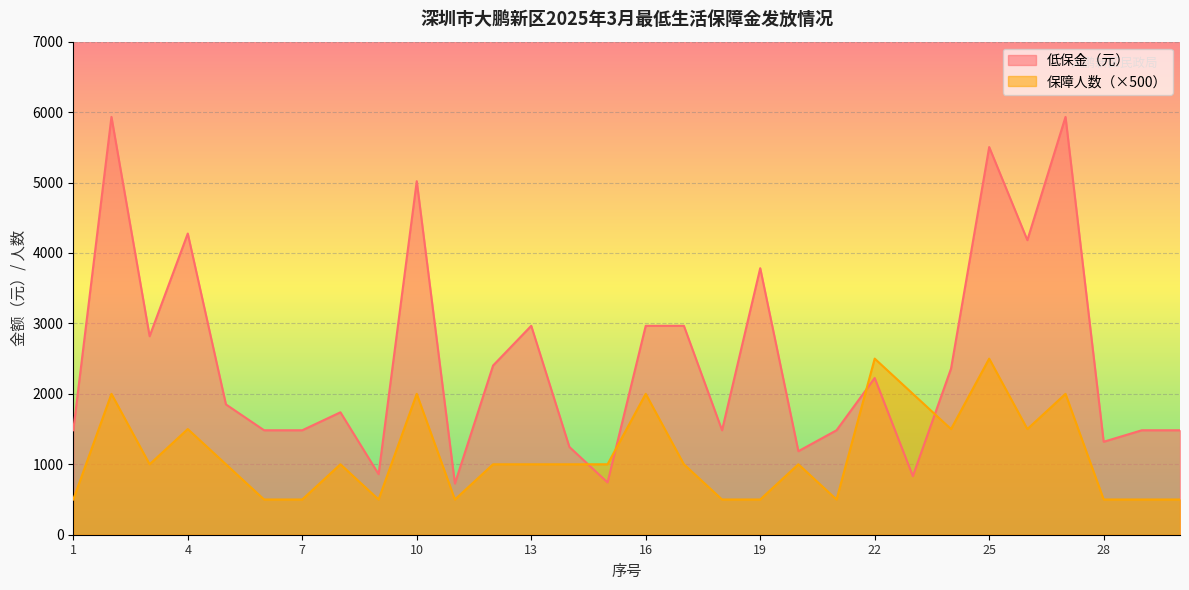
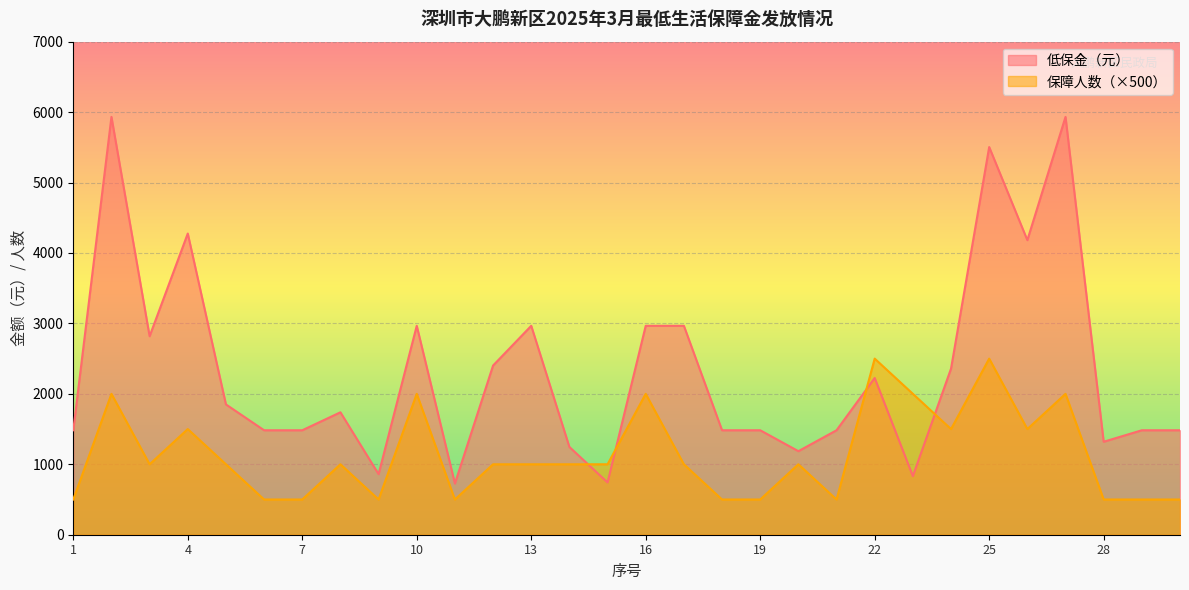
  {
    "低保金（元）": {
      "1": 1500,
      "4": 4300,
      "7": 1500,
-     "10": 5000,
+     "10": 3000,
      "13": 3000,
      "16": 3000,
-     "19": 3800,
+     "19": 1500,
      "22": 2200,
      "25": 5500,
      "28": 1300
    },
    "保障人数（×500）": {
      "1": 500,
      "4": 1500,
      "7": 500,
      "10": 2000,
      "13": 1000,
      "16": 2000,
      "19": 500,
      "22": 2500,
      "25": 2500,
      "28": 500
    }
  }
